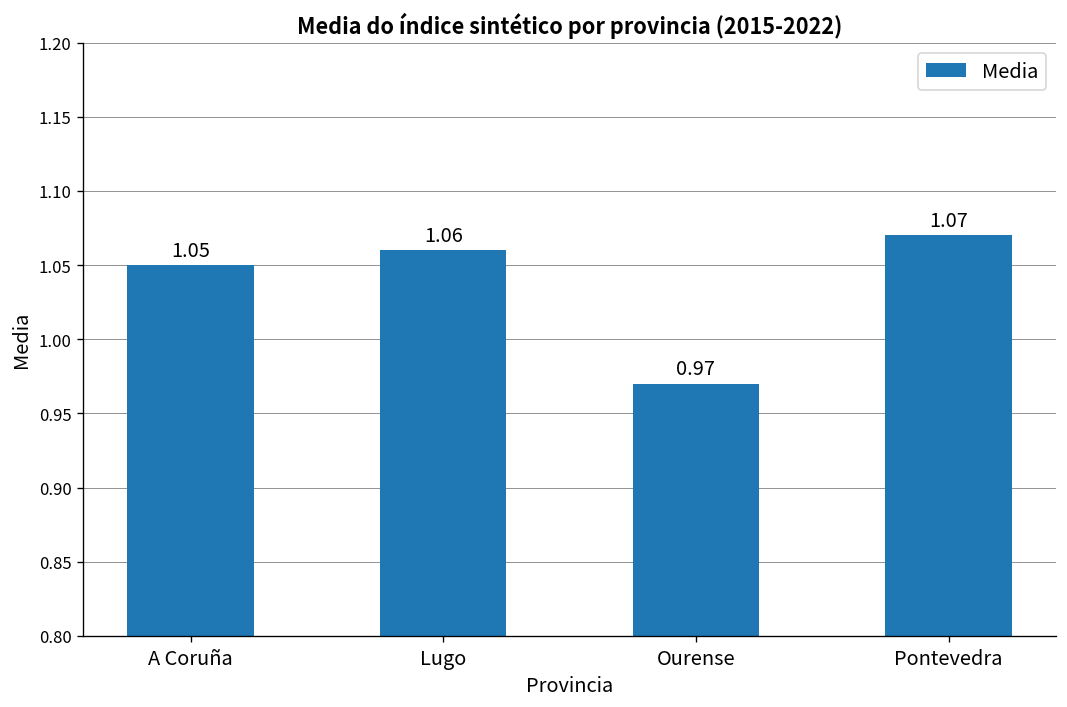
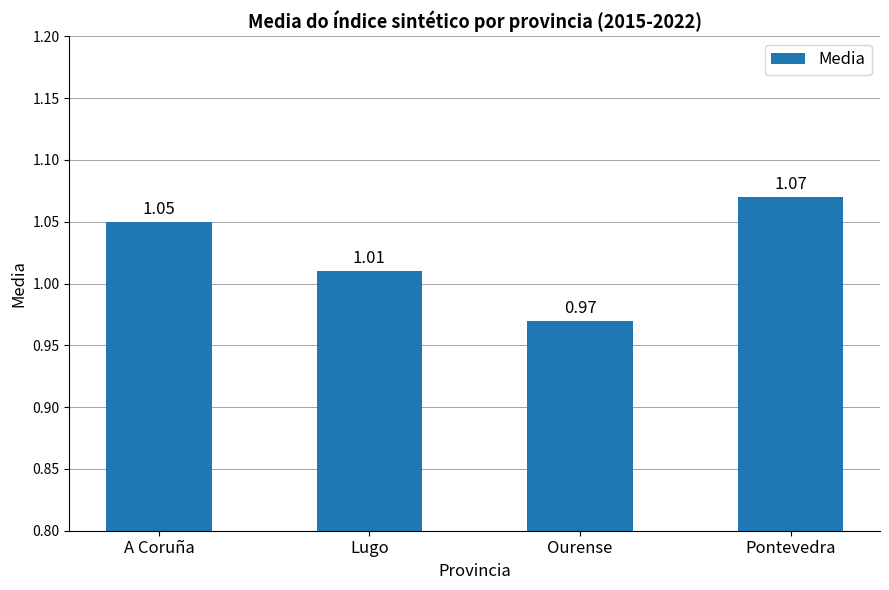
  {
    "A Coruña": 1.05,
-   "Lugo": 1.06,
+   "Lugo": 1.01,
    "Ourense": 0.97,
    "Pontevedra": 1.07
  }
